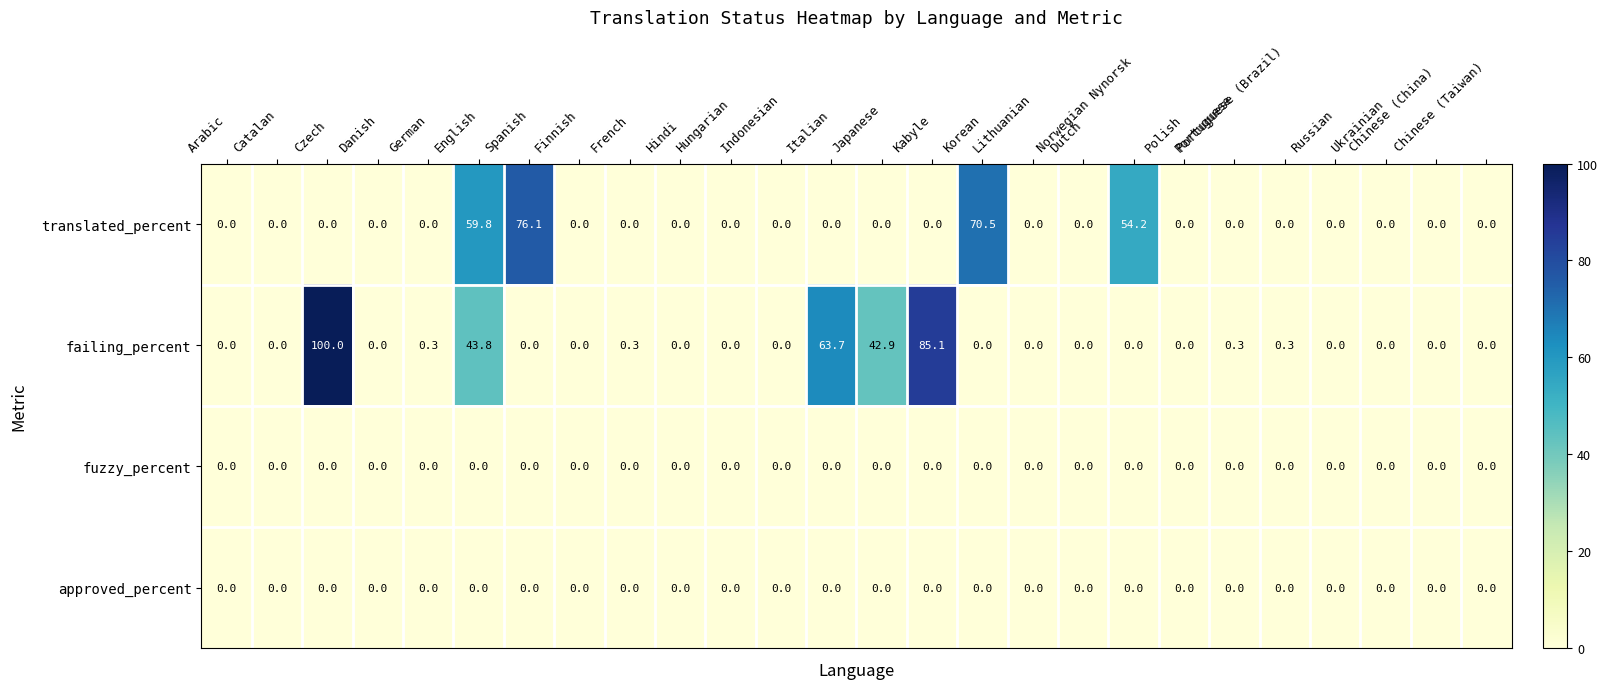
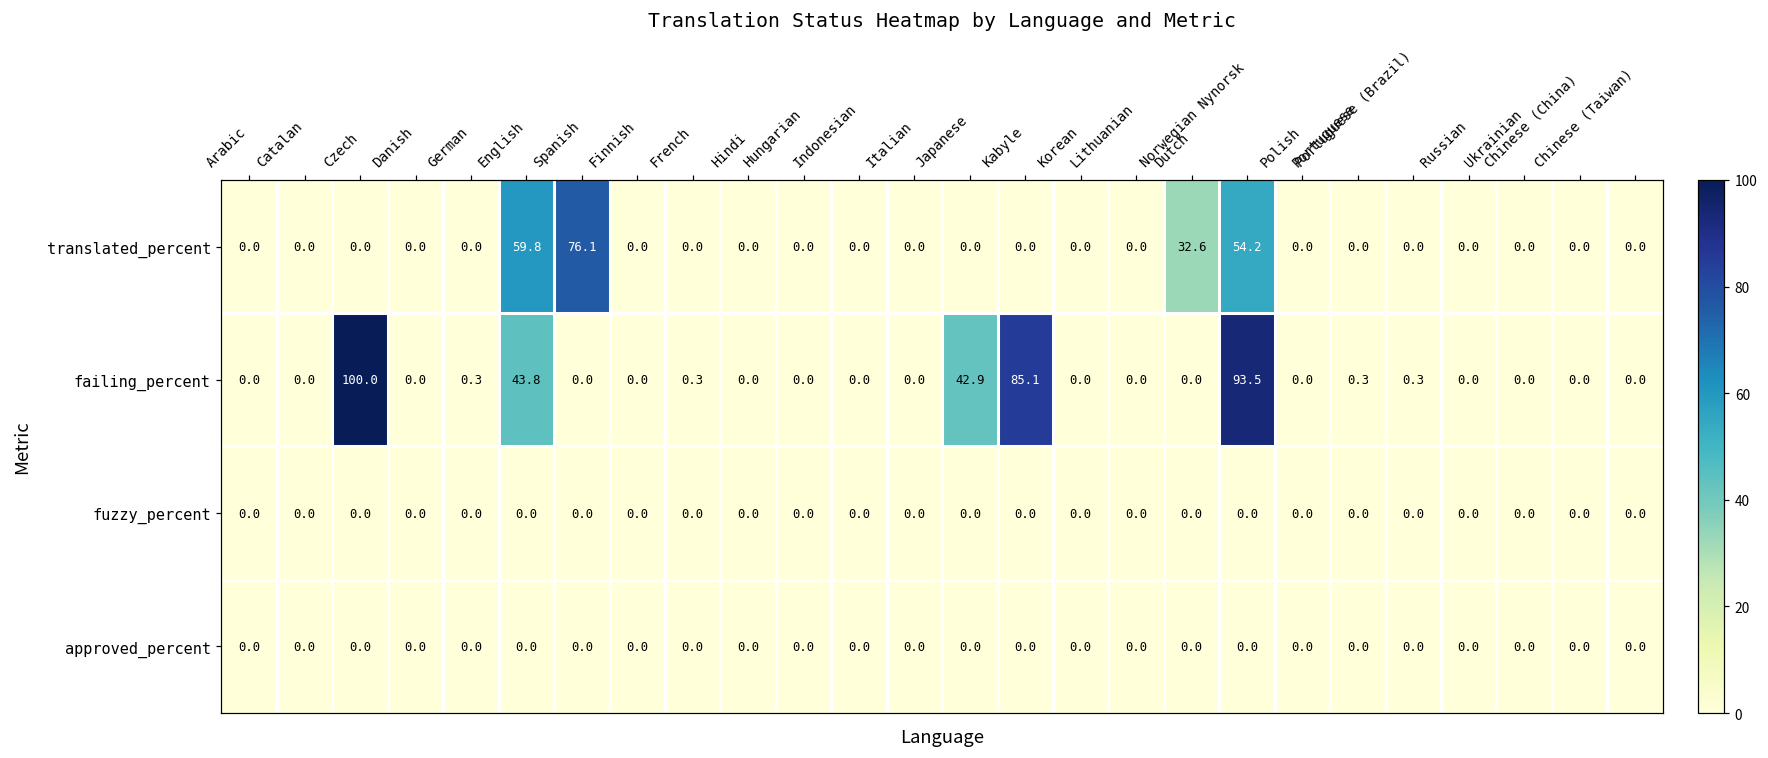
  {
    "translated_percent": {
      "Arabic": 0.0,
      "Catalan": 0.0,
      "Czech": 0.0,
      "Danish": 0.0,
      "German": 0.0,
      "English": 59.8,
      "Spanish": 76.1,
      "Finnish": 0.0,
      "French": 0.0,
      "Hindi": 0.0,
      "Hungarian": 0.0,
      "Indonesian": 0.0,
      "Italian": 0.0,
      "Japanese": 0.0,
      "Kabyle": 0.0,
-     "Korean": 70.5,
+     "Korean": 0.0,
      "Lithuanian": 0.0,
-     "Dutch": 0.0,
+     "Dutch": 32.6,
      "Norwegian Nynorsk": 54.2,
      "Polish": 0.0,
      "Portuguese": 0.0,
      "Portuguese (Brazil)": 0.0,
      "Russian": 0.0,
      "Ukrainian": 0.0,
      "Chinese (China)": 0.0,
      "Chinese (Taiwan)": 0.0
    },
    "failing_percent": {
      "Arabic": 0.0,
      "Catalan": 0.0,
      "Czech": 100.0,
      "Danish": 0.0,
      "German": 0.3,
      "English": 43.8,
      "Spanish": 0.0,
      "Finnish": 0.0,
      "French": 0.3,
      "Hindi": 0.0,
      "Hungarian": 0.0,
      "Indonesian": 0.0,
-     "Italian": 63.7,
+     "Italian": 0.0,
      "Japanese": 42.9,
      "Kabyle": 85.1,
      "Korean": 0.0,
      "Lithuanian": 0.0,
      "Dutch": 0.0,
-     "Norwegian Nynorsk": 0.0,
+     "Norwegian Nynorsk": 93.5,
      "Polish": 0.0,
      "Portuguese": 0.3,
      "Portuguese (Brazil)": 0.3,
      "Russian": 0.0,
      "Ukrainian": 0.0,
      "Chinese (China)": 0.0,
      "Chinese (Taiwan)": 0.0
    },
    "fuzzy_percent": {
      "Arabic": 0.0,
      "Catalan": 0.0,
      "Czech": 0.0,
      "Danish": 0.0,
      "German": 0.0,
      "English": 0.0,
      "Spanish": 0.0,
      "Finnish": 0.0,
      "French": 0.0,
      "Hindi": 0.0,
      "Hungarian": 0.0,
      "Indonesian": 0.0,
      "Italian": 0.0,
      "Japanese": 0.0,
      "Kabyle": 0.0,
      "Korean": 0.0,
      "Lithuanian": 0.0,
      "Dutch": 0.0,
      "Norwegian Nynorsk": 0.0,
      "Polish": 0.0,
      "Portuguese": 0.0,
      "Portuguese (Brazil)": 0.0,
      "Russian": 0.0,
      "Ukrainian": 0.0,
      "Chinese (China)": 0.0,
      "Chinese (Taiwan)": 0.0
    },
    "approved_percent": {
      "Arabic": 0.0,
      "Catalan": 0.0,
      "Czech": 0.0,
      "Danish": 0.0,
      "German": 0.0,
      "English": 0.0,
      "Spanish": 0.0,
      "Finnish": 0.0,
      "French": 0.0,
      "Hindi": 0.0,
      "Hungarian": 0.0,
      "Indonesian": 0.0,
      "Italian": 0.0,
      "Japanese": 0.0,
      "Kabyle": 0.0,
      "Korean": 0.0,
      "Lithuanian": 0.0,
      "Dutch": 0.0,
      "Norwegian Nynorsk": 0.0,
      "Polish": 0.0,
      "Portuguese": 0.0,
      "Portuguese (Brazil)": 0.0,
      "Russian": 0.0,
      "Ukrainian": 0.0,
      "Chinese (China)": 0.0,
      "Chinese (Taiwan)": 0.0
    }
  }
